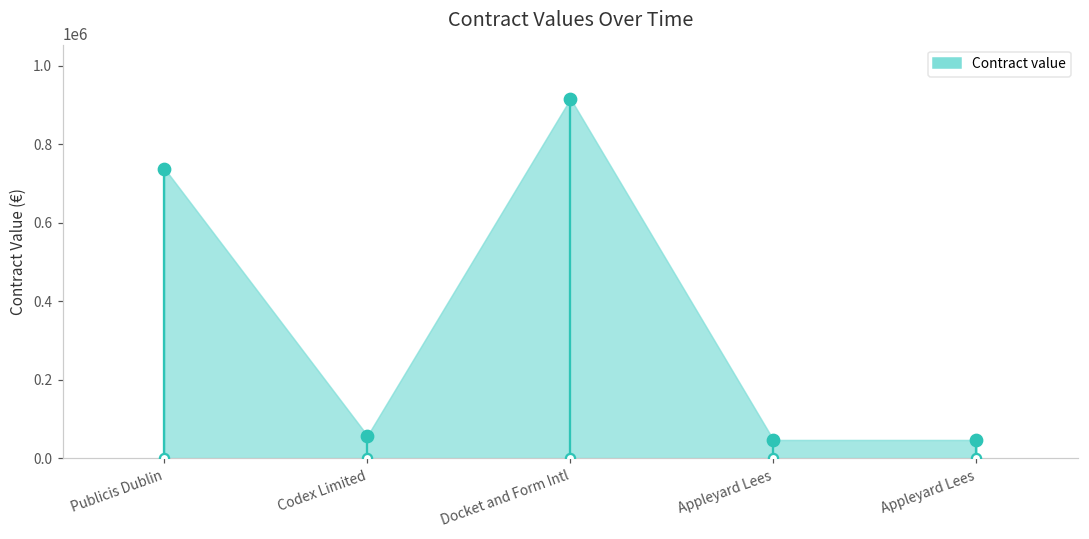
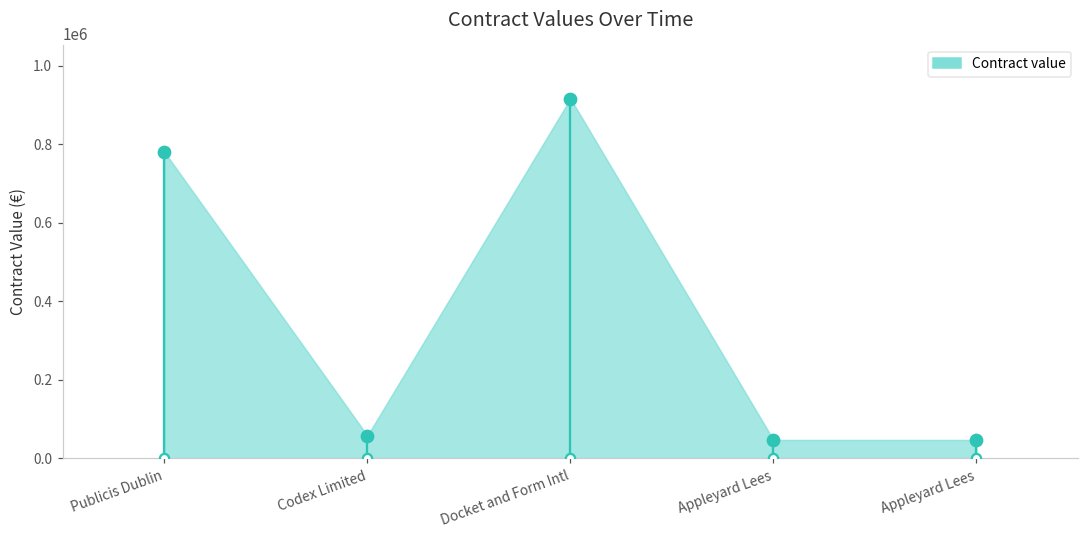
  {
    "Contract value": {
-     "Publicis Dublin": 740000
+     "Publicis Dublin": 780000
    }
  }
